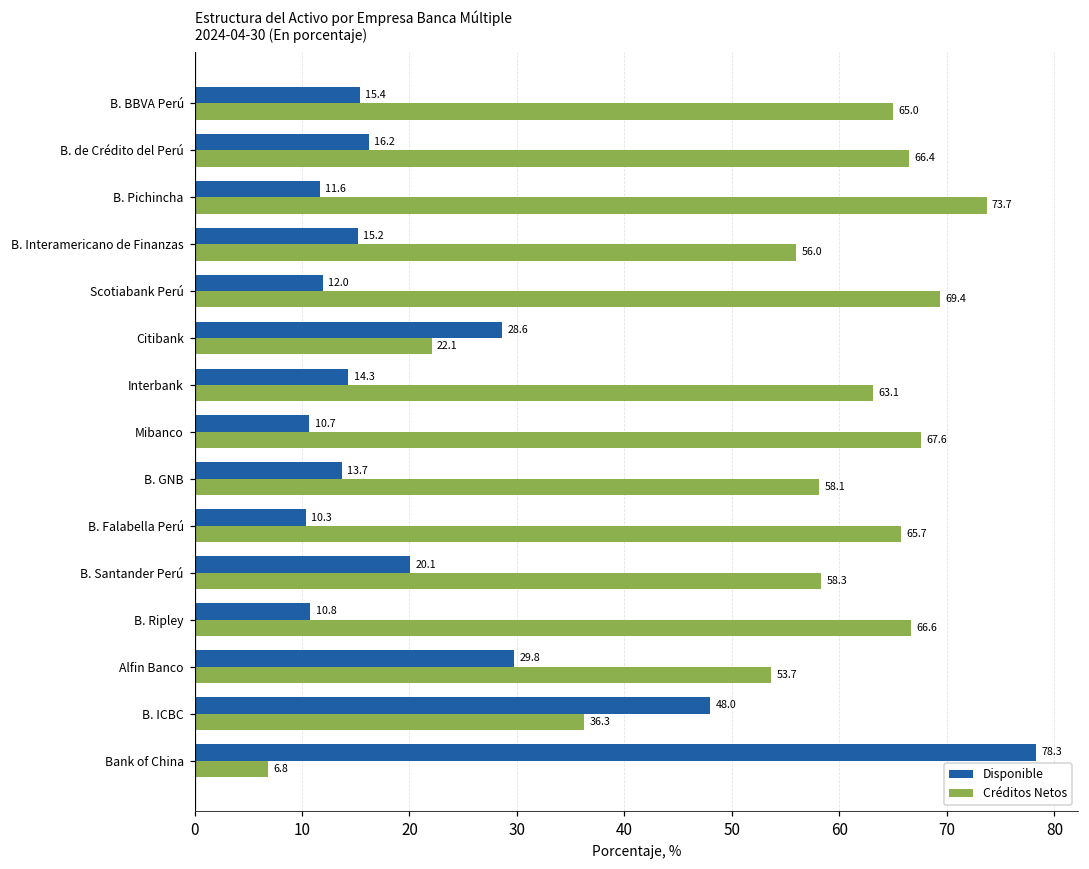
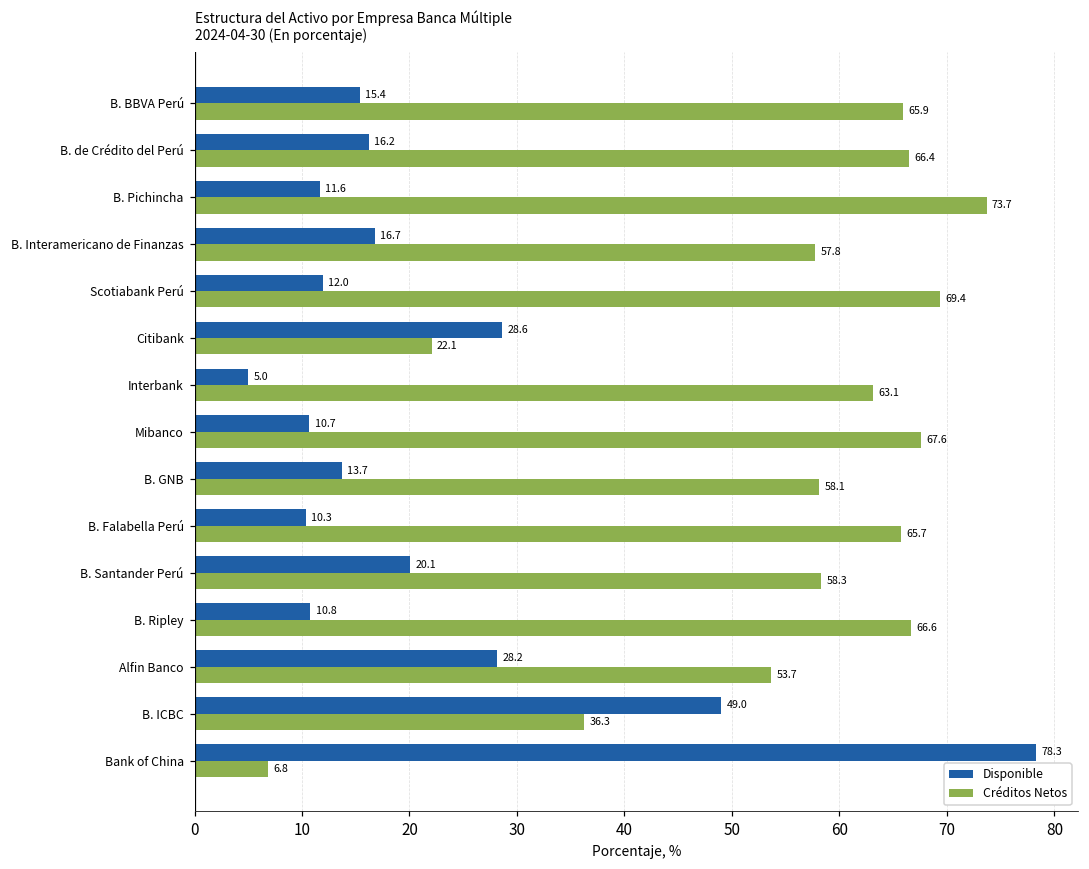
  {
    "Disponible": {
      "B. BBVA Perú": 15.4,
      "B. de Crédito del Perú": 16.2,
      "B. Pichincha": 11.6,
-     "B. Interamericano de Finanzas": 15.2,
+     "B. Interamericano de Finanzas": 16.7,
      "Scotiabank Perú": 12.0,
      "Citibank": 28.6,
-     "Interbank": 14.3,
+     "Interbank": 5.0,
      "Mibanco": 10.7,
      "B. GNB": 13.7,
      "B. Falabella Perú": 10.3,
      "B. Santander Perú": 20.1,
      "B. Ripley": 10.8,
-     "Alfin Banco": 29.8,
-     "B. ICBC": 48.0,
+     "Alfin Banco": 28.2,
+     "B. ICBC": 49.0,
      "Bank of China": 78.3
    },
    "Créditos Netos": {
-     "B. BBVA Perú": 65.0,
+     "B. BBVA Perú": 65.9,
      "B. de Crédito del Perú": 66.4,
      "B. Pichincha": 73.7,
-     "B. Interamericano de Finanzas": 56.0,
+     "B. Interamericano de Finanzas": 57.8,
      "Scotiabank Perú": 69.4,
      "Citibank": 22.1,
      "Interbank": 63.1,
      "Mibanco": 67.6,
      "B. GNB": 58.1,
      "B. Falabella Perú": 65.7,
      "B. Santander Perú": 58.3,
      "B. Ripley": 66.6,
      "Alfin Banco": 53.7,
      "B. ICBC": 36.3,
      "Bank of China": 6.8
    }
  }
